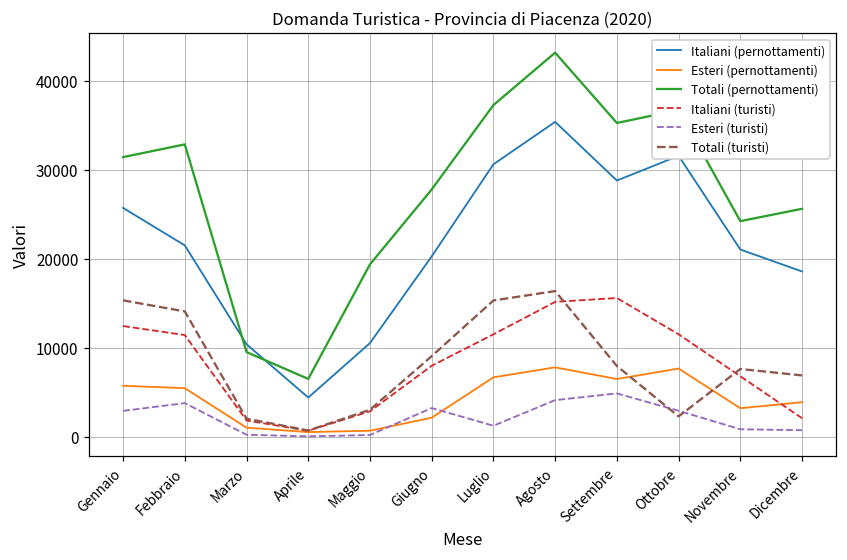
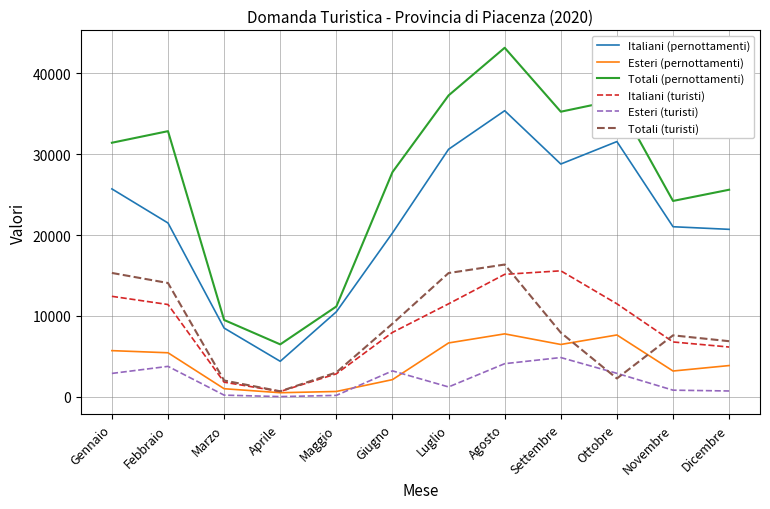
  {
    "Italiani (pernottamenti)": {
      "Gennaio": 26000,
      "Febbraio": 22000,
-     "Marzo": 10000,
+     "Marzo": 9000,
      "Aprile": 4000,
      "Maggio": 11000,
      "Giugno": 20000,
      "Luglio": 31000,
      "Agosto": 35000,
      "Settembre": 29000,
      "Ottobre": 32000,
      "Novembre": 21000,
-     "Dicembre": 19000
+     "Dicembre": 21000
    },
    "Esteri (pernottamenti)": {
      "Gennaio": 6000,
      "Febbraio": 5000,
      "Marzo": 1000,
      "Maggio": 1000,
      "Giugno": 2000,
      "Luglio": 7000,
      "Agosto": 8000,
      "Settembre": 6000,
      "Ottobre": 8000,
      "Novembre": 3000,
      "Dicembre": 4000
    },
    "Totali (pernottamenti)": {
      "Gennaio": 31000,
      "Febbraio": 33000,
      "Marzo": 10000,
      "Aprile": 6000,
-     "Maggio": 19000,
+     "Maggio": 11000,
      "Giugno": 28000,
      "Luglio": 37000,
      "Agosto": 43000,
      "Settembre": 35000,
      "Novembre": 24000,
      "Dicembre": 26000
    },
    "Italiani (turisti)": {
      "Gennaio": 12000,
      "Febbraio": 11000,
      "Giugno": 8000,
      "Luglio": 12000,
      "Agosto": 15000,
      "Settembre": 16000,
      "Ottobre": 12000,
      "Novembre": 7000,
-     "Dicembre": 2000
+     "Dicembre": 6000
    },
    "Esteri (turisti)": {
      "Gennaio": 3000,
      "Febbraio": 4000,
      "Marzo": 0,
      "Aprile": 0,
      "Maggio": 0,
      "Giugno": 3000,
      "Luglio": 1000,
      "Agosto": 4000,
      "Settembre": 5000,
      "Ottobre": 3000,
      "Novembre": 1000,
      "Dicembre": 1000
    },
    "Totali (turisti)": {
      "Gennaio": 15000,
      "Febbraio": 14000,
      "Giugno": 9000,
      "Luglio": 15000,
      "Agosto": 16000,
      "Settembre": 8000,
      "Ottobre": 2000,
      "Novembre": 8000,
      "Dicembre": 7000
    }
  }
